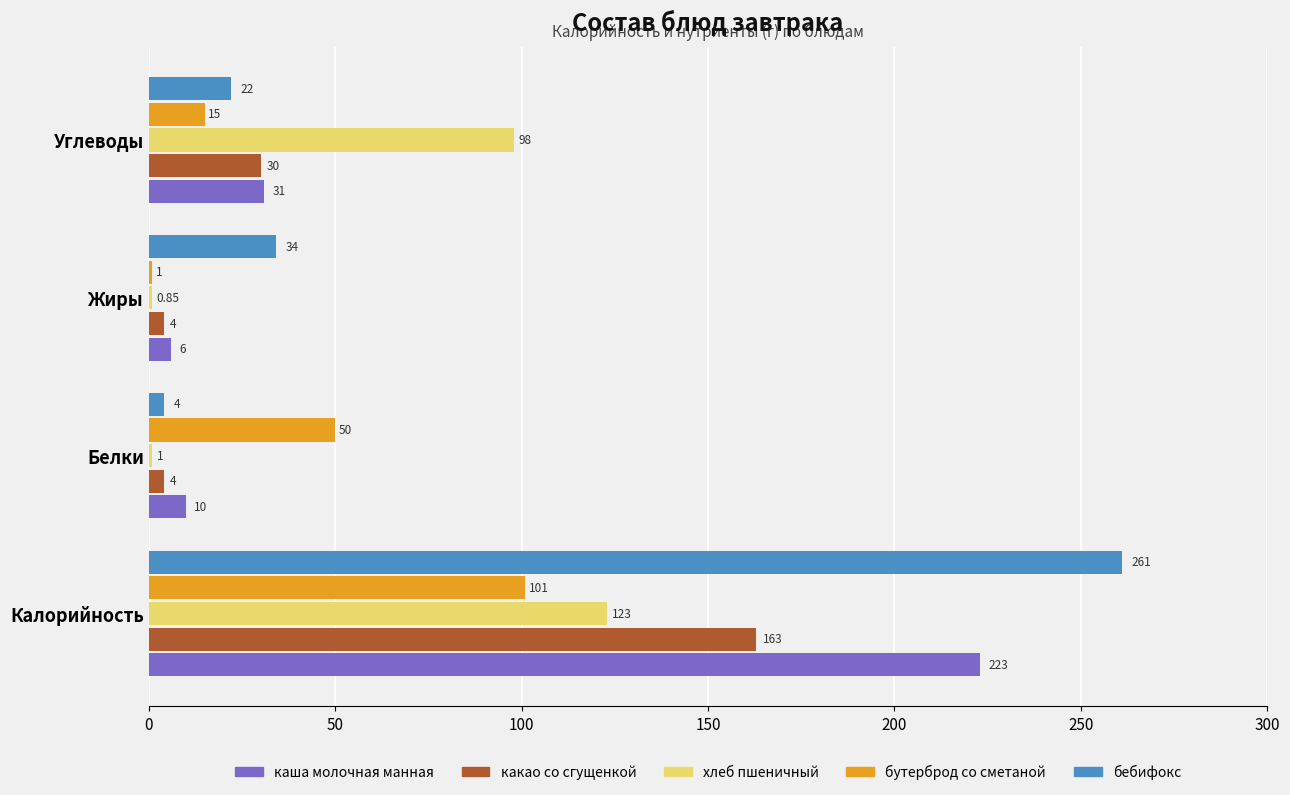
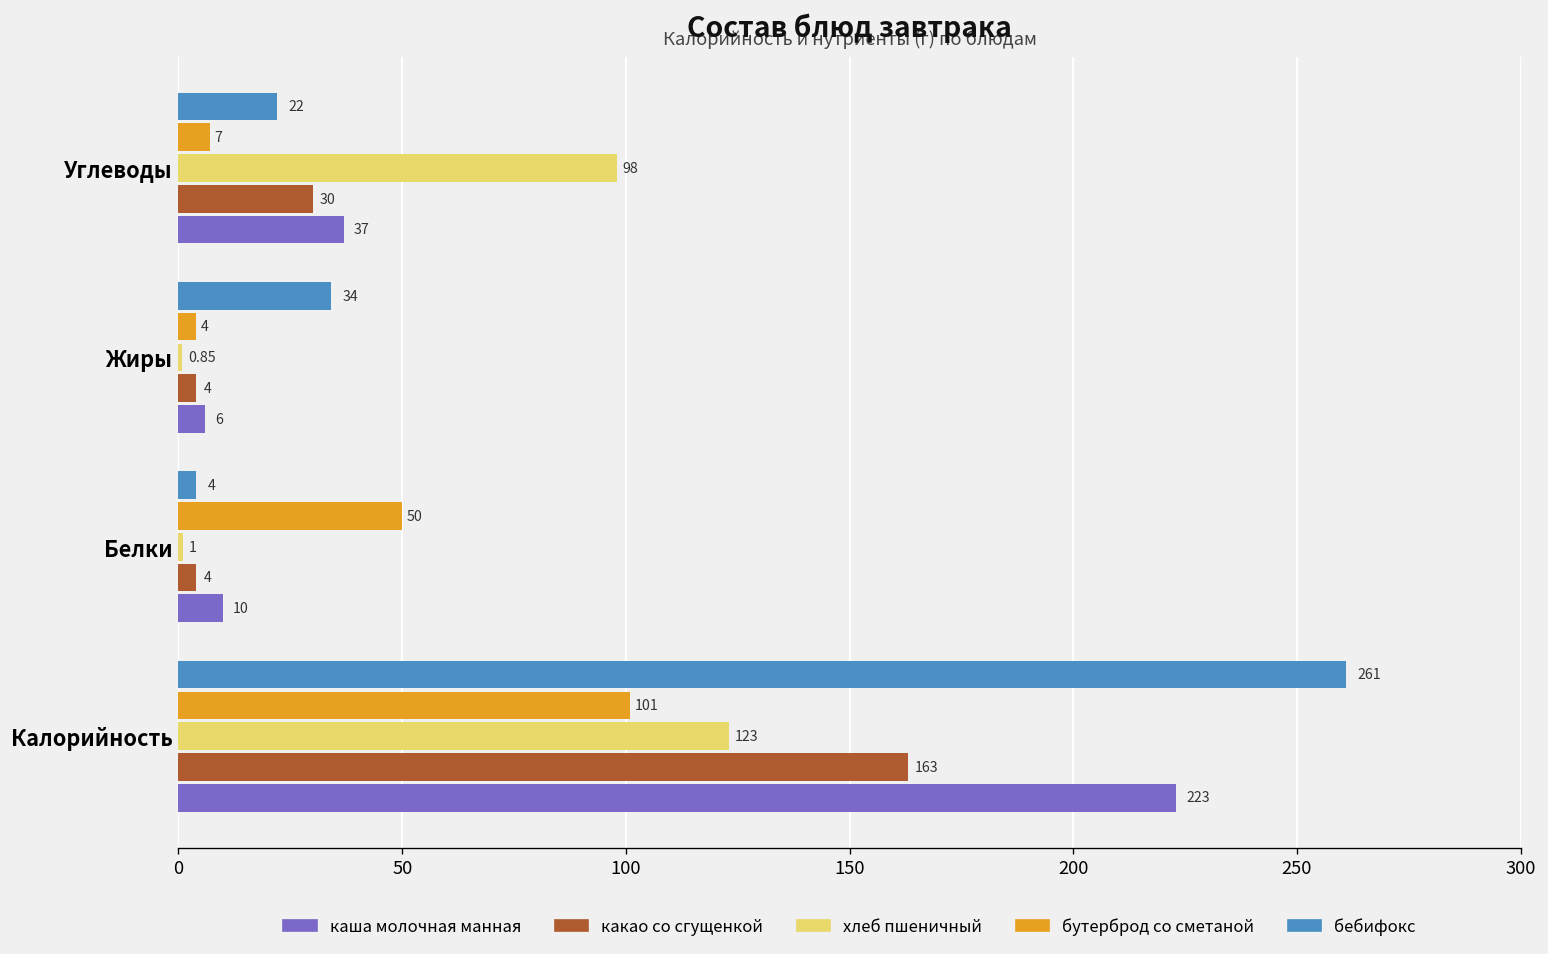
  {
    "каша молочная манная": {
-     "Углеводы": 31,
+     "Углеводы": 37,
      "Жиры": 6,
      "Белки": 10,
      "Калорийность": 223
    },
    "какао со сгущенкой": {
      "Углеводы": 30,
      "Жиры": 4,
      "Белки": 4,
      "Калорийность": 163
    },
    "хлеб пшеничный": {
      "Углеводы": 98,
      "Жиры": 0.85,
      "Белки": 1,
      "Калорийность": 123
    },
    "бутерброд со сметаной": {
-     "Углеводы": 15,
-     "Жиры": 1,
+     "Углеводы": 7,
+     "Жиры": 4,
      "Белки": 50,
      "Калорийность": 101
    },
    "бебифокс": {
      "Углеводы": 22,
      "Жиры": 34,
      "Белки": 4,
      "Калорийность": 261
    }
  }
